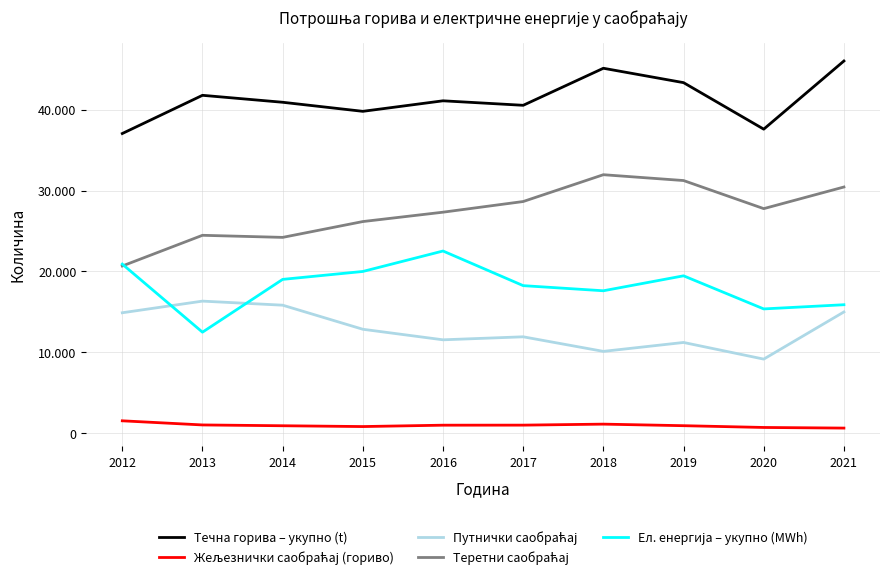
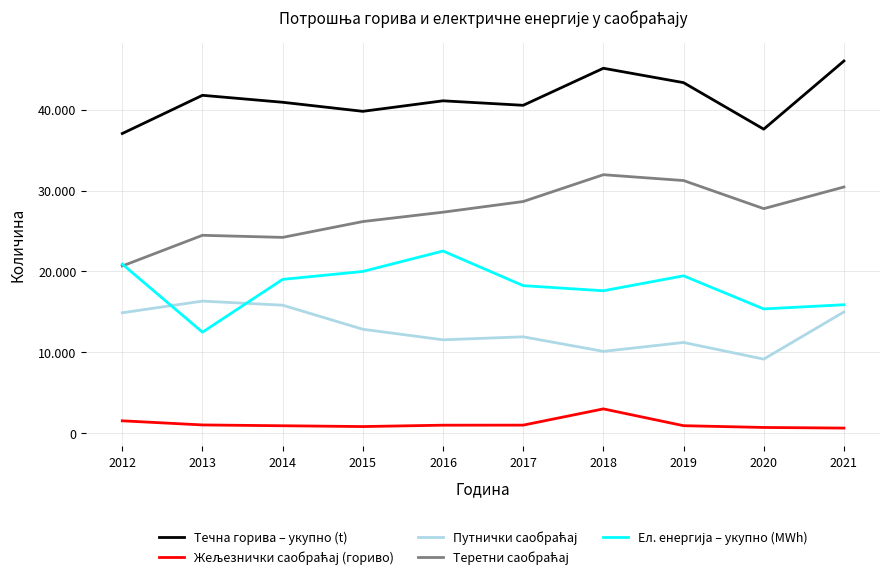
  {
    "Течна горива – укупно (t)": {
      "2012": 37,
      "2013": 42,
      "2014": 41,
      "2015": 40,
      "2016": 41,
      "2017": 41,
      "2018": 45,
      "2019": 43,
      "2020": 38,
      "2021": 46
    },
    "Жељезнички саобраћај (гориво)": {
      "2012": 2,
      "2013": 1,
      "2014": 1,
      "2015": 1,
      "2016": 1,
      "2017": 1,
-     "2018": 1,
+     "2018": 3,
      "2019": 1,
      "2020": 1,
      "2021": 1
    },
    "Путнички саобраћај": {
      "2012": 15,
      "2013": 16,
      "2014": 16,
      "2015": 13,
      "2016": 12,
      "2017": 12,
      "2018": 10,
      "2019": 11,
      "2020": 9,
      "2021": 15
    },
    "Теретни саобраћај": {
      "2013": 24,
      "2014": 24,
      "2015": 26,
      "2016": 27,
      "2017": 29,
      "2018": 32,
      "2019": 31,
      "2020": 28,
      "2021": 30
    },
    "Ел. енергија – укупно (MWh)": {
      "2013": 12,
      "2014": 19,
      "2015": 20,
      "2016": 23,
      "2017": 18,
      "2018": 18,
      "2019": 19,
      "2020": 15,
      "2021": 16
    }
  }
